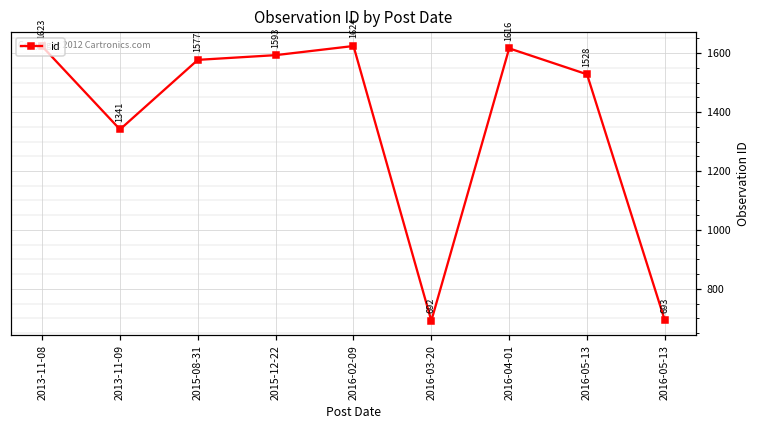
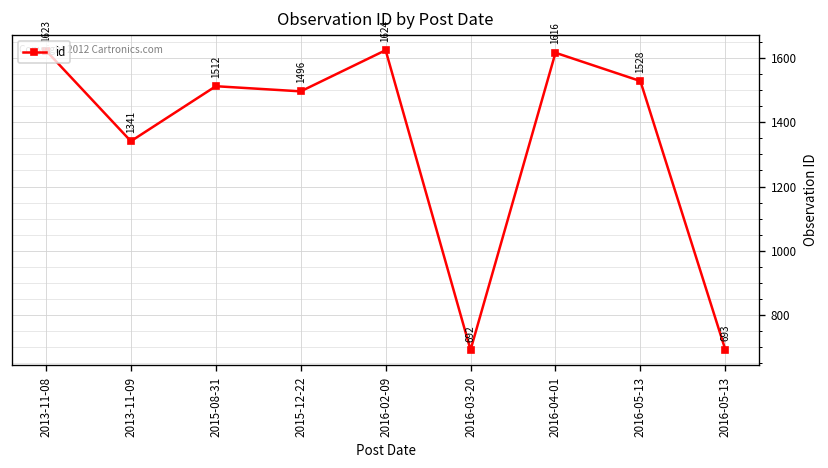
  {
    "2013-11-09": 1341,
-   "2015-08-31": 1577,
-   "2015-12-22": 1593,
+   "2015-08-31": 1512,
+   "2015-12-22": 1496,
    "2016-02-09": 1624,
    "2016-03-20": 692,
    "2016-04-01": 1616
  }
